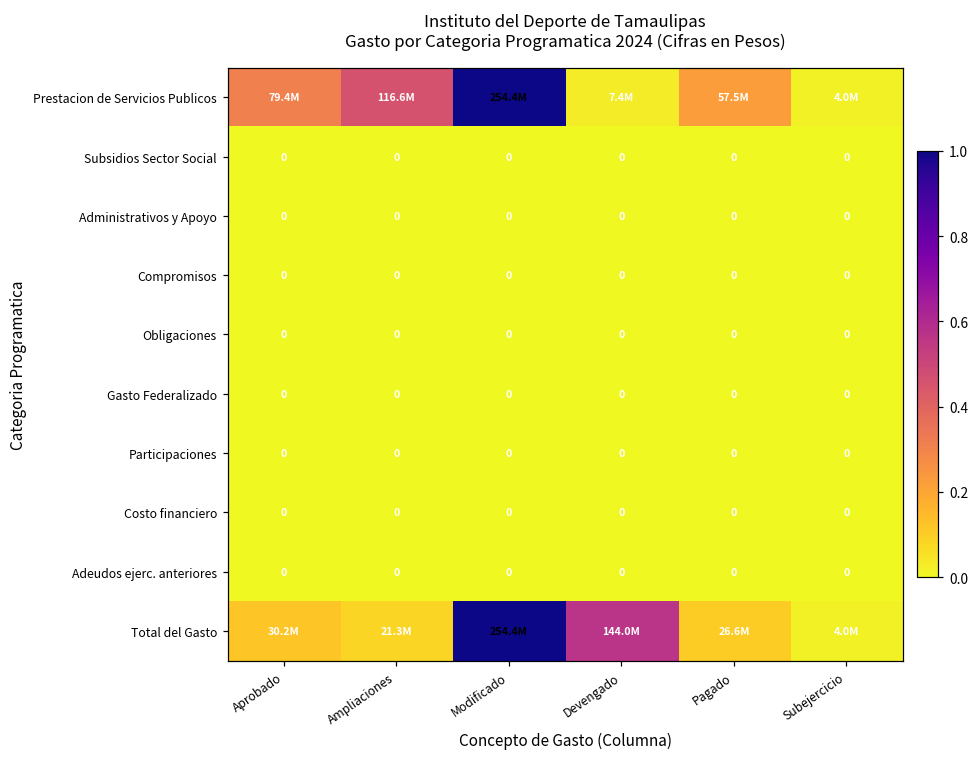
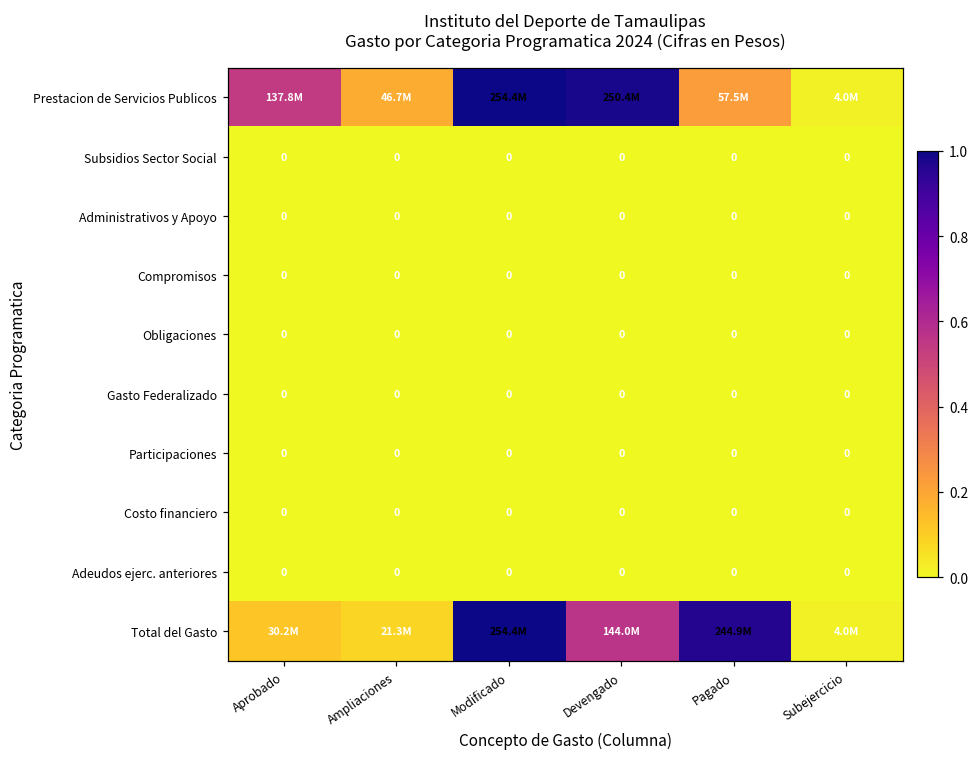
  {
    "Prestacion de Servicios Publicos": {
-     "Aprobado": "79.4M",
-     "Ampliaciones": "116.6M",
+     "Aprobado": "137.8M",
+     "Ampliaciones": "46.7M",
      "Modificado": "254.4M",
-     "Devengado": "7.4M",
+     "Devengado": "250.4M",
      "Pagado": "57.5M",
      "Subejercicio": "4.0M"
    },
    "Subsidios Sector Social": {
      "Aprobado": "0",
      "Ampliaciones": "0",
      "Modificado": "0",
      "Devengado": "0",
      "Pagado": "0",
      "Subejercicio": "0"
    },
    "Administrativos y Apoyo": {
      "Aprobado": "0",
      "Ampliaciones": "0",
      "Modificado": "0",
      "Devengado": "0",
      "Pagado": "0",
      "Subejercicio": "0"
    },
    "Compromisos": {
      "Aprobado": "0",
      "Ampliaciones": "0",
      "Modificado": "0",
      "Devengado": "0",
      "Pagado": "0",
      "Subejercicio": "0"
    },
    "Obligaciones": {
      "Aprobado": "0",
      "Ampliaciones": "0",
      "Modificado": "0",
      "Devengado": "0",
      "Pagado": "0",
      "Subejercicio": "0"
    },
    "Gasto Federalizado": {
      "Aprobado": "0",
      "Ampliaciones": "0",
      "Modificado": "0",
      "Devengado": "0",
      "Pagado": "0",
      "Subejercicio": "0"
    },
    "Participaciones": {
      "Aprobado": "0",
      "Ampliaciones": "0",
      "Modificado": "0",
      "Devengado": "0",
      "Pagado": "0",
      "Subejercicio": "0"
    },
    "Costo financiero": {
      "Aprobado": "0",
      "Ampliaciones": "0",
      "Modificado": "0",
      "Devengado": "0",
      "Pagado": "0",
      "Subejercicio": "0"
    },
    "Adeudos ejerc. anteriores": {
      "Aprobado": "0",
      "Ampliaciones": "0",
      "Modificado": "0",
      "Devengado": "0",
      "Pagado": "0",
      "Subejercicio": "0"
    },
    "Total del Gasto": {
      "Aprobado": "30.2M",
      "Ampliaciones": "21.3M",
      "Modificado": "254.4M",
      "Devengado": "144.0M",
-     "Pagado": "26.6M",
+     "Pagado": "244.9M",
      "Subejercicio": "4.0M"
    }
  }
